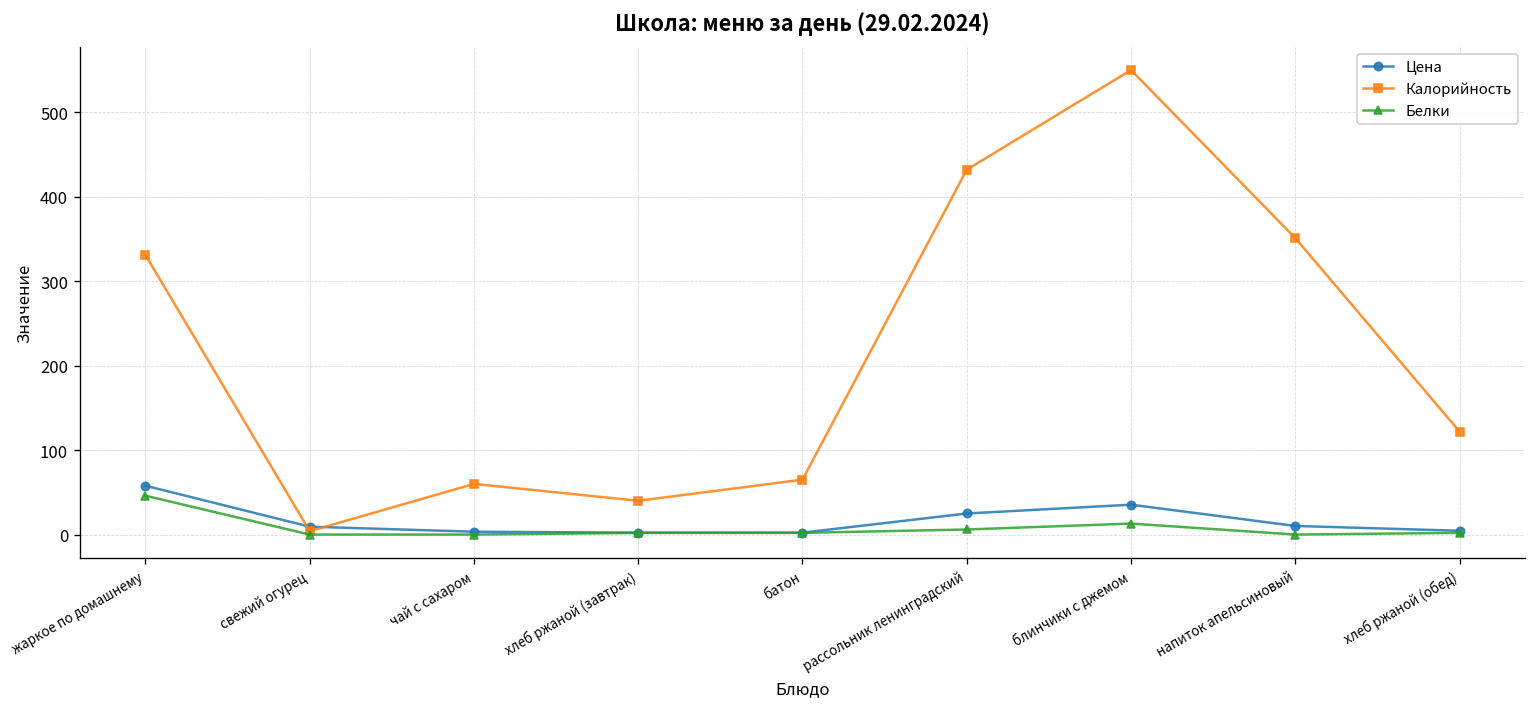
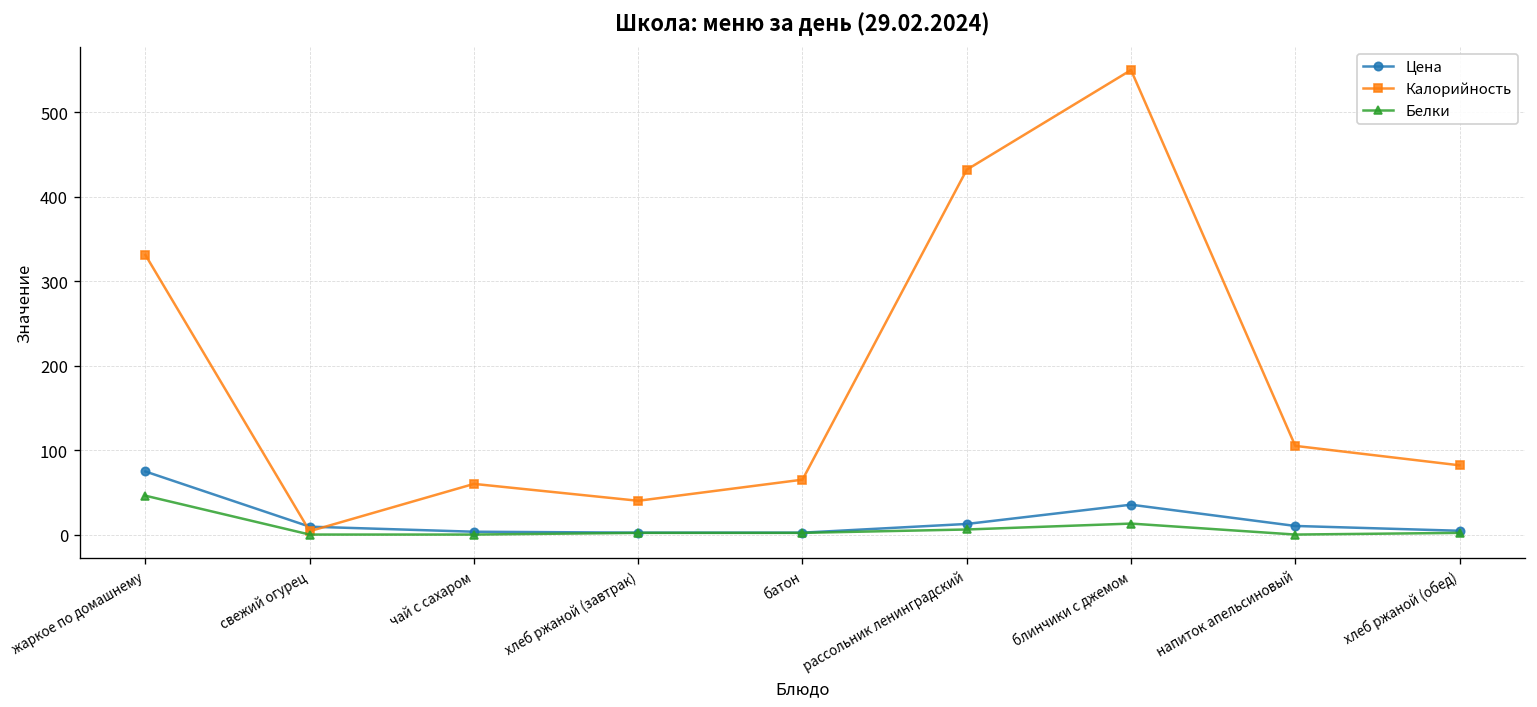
  {
    "Цена": {
-     "жаркое по домашнему": 60,
+     "жаркое по домашнему": 70,
      "свежий огурец": 10,
-     "рассольник ленинградский": 20,
+     "рассольник ленинградский": 10,
      "блинчики с джемом": 40,
      "напиток апельсиновый": 10
    },
    "Калорийность": {
      "жаркое по домашнему": 330,
      "свежий огурец": 0,
      "чай с сахаром": 60,
      "хлеб ржаной (завтрак)": 40,
      "батон": 70,
      "рассольник ленинградский": 430,
      "блинчики с джемом": 550,
-     "напиток апельсиновый": 350,
-     "хлеб ржаной (обед)": 120
+     "напиток апельсиновый": 110,
+     "хлеб ржаной (обед)": 80
    },
    "Белки": {
      "жаркое по домашнему": 50,
      "свежий огурец": 0,
      "рассольник ленинградский": 10,
      "блинчики с джемом": 10,
      "напиток апельсиновый": 0
    }
  }
